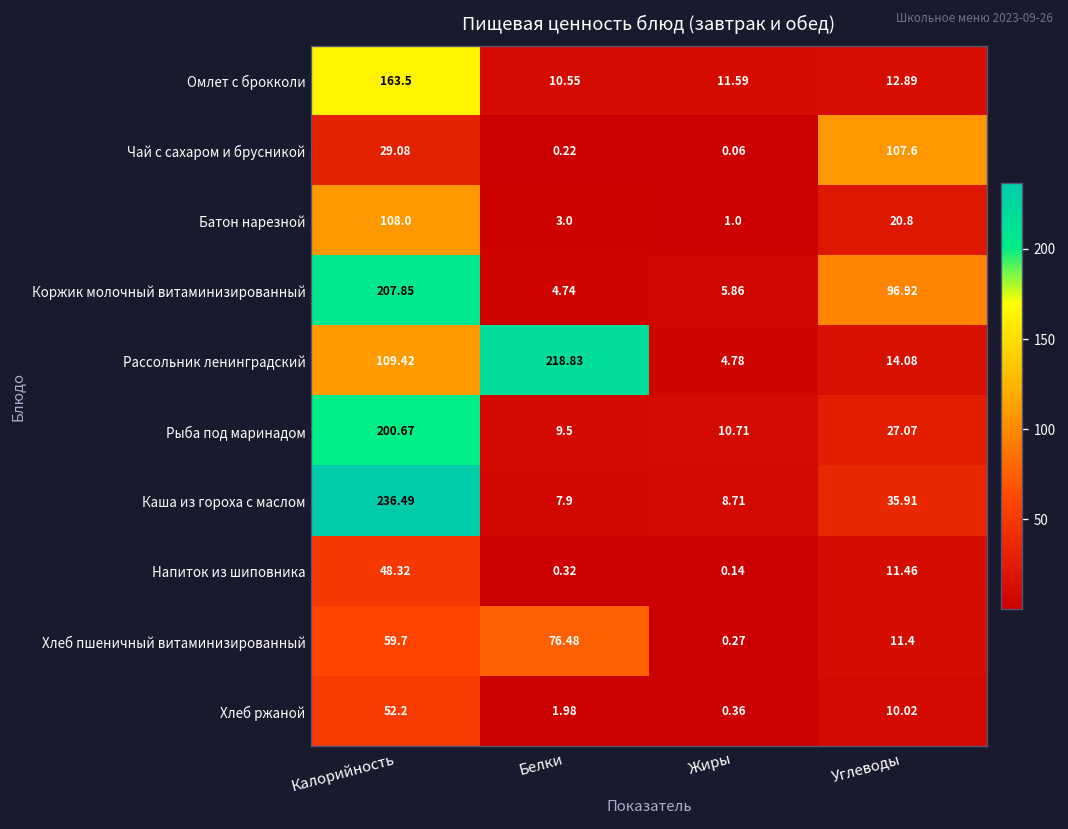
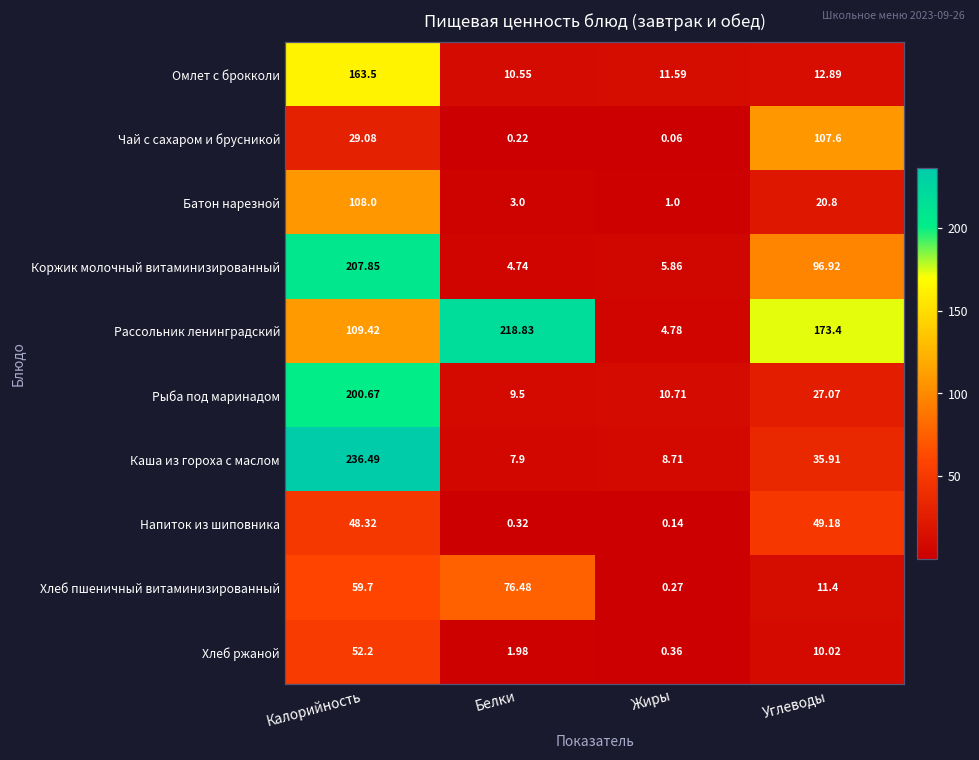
  {
    "Омлет с брокколи": {
      "Калорийность": 163.5,
      "Белки": 10.55,
      "Жиры": 11.59,
      "Углеводы": 12.89
    },
    "Чай с сахаром и брусникой": {
      "Калорийность": 29.08,
      "Белки": 0.22,
      "Жиры": 0.06,
      "Углеводы": 107.6
    },
    "Батон нарезной": {
      "Калорийность": 108.0,
      "Белки": 3.0,
      "Жиры": 1.0,
      "Углеводы": 20.8
    },
    "Коржик молочный витаминизированный": {
      "Калорийность": 207.85,
      "Белки": 4.74,
      "Жиры": 5.86,
      "Углеводы": 96.92
    },
    "Рассольник ленинградский": {
      "Калорийность": 109.42,
      "Белки": 218.83,
      "Жиры": 4.78,
-     "Углеводы": 14.08
+     "Углеводы": 173.4
    },
    "Рыба под маринадом": {
      "Калорийность": 200.67,
      "Белки": 9.5,
      "Жиры": 10.71,
      "Углеводы": 27.07
    },
    "Каша из гороха с маслом": {
      "Калорийность": 236.49,
      "Белки": 7.9,
      "Жиры": 8.71,
      "Углеводы": 35.91
    },
    "Напиток из шиповника": {
      "Калорийность": 48.32,
      "Белки": 0.32,
      "Жиры": 0.14,
-     "Углеводы": 11.46
+     "Углеводы": 49.18
    },
    "Хлеб пшеничный витаминизированный": {
      "Калорийность": 59.7,
      "Белки": 76.48,
      "Жиры": 0.27,
      "Углеводы": 11.4
    },
    "Хлеб ржаной": {
      "Калорийность": 52.2,
      "Белки": 1.98,
      "Жиры": 0.36,
      "Углеводы": 10.02
    }
  }
